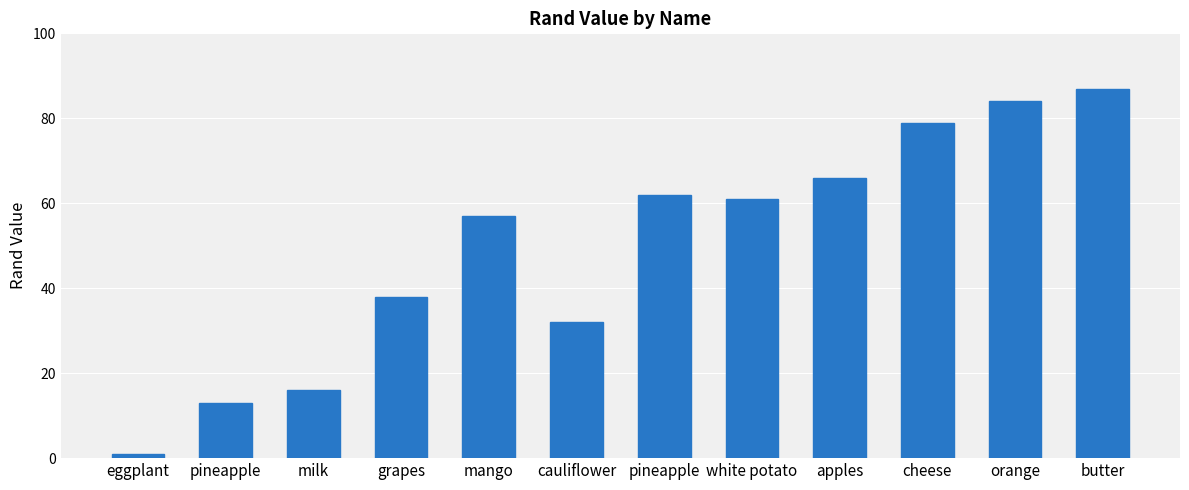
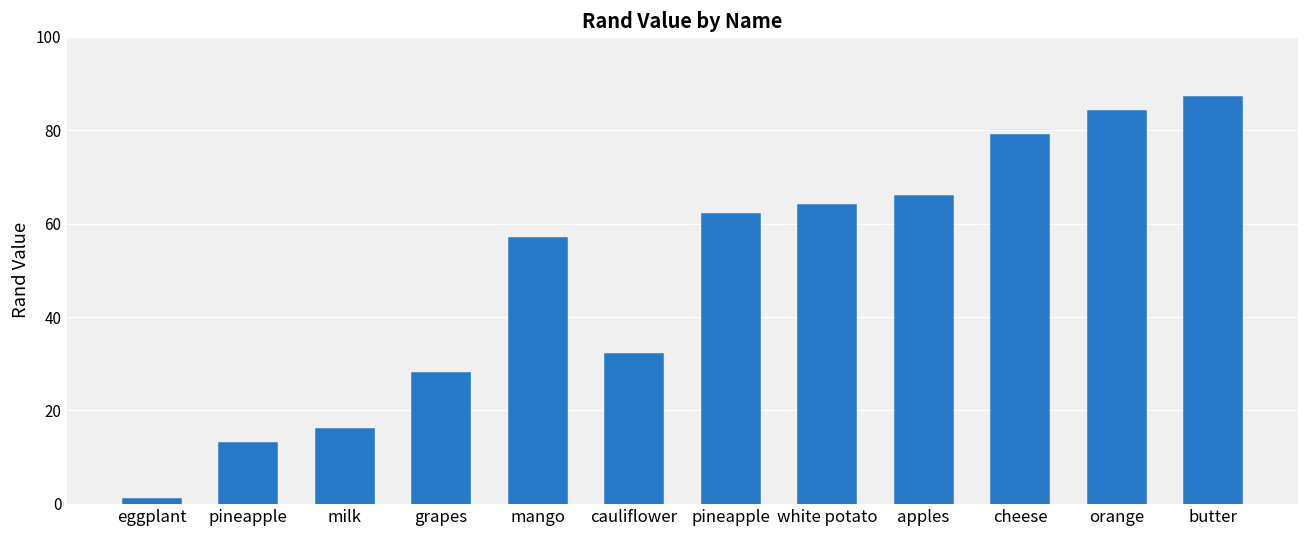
  {
    "eggplant": 1,
    "milk": 16,
-   "grapes": 38,
+   "grapes": 28,
    "mango": 57,
    "cauliflower": 32,
-   "white potato": 61,
+   "white potato": 64,
    "apples": 66,
    "cheese": 79,
    "orange": 84,
    "butter": 87
  }
